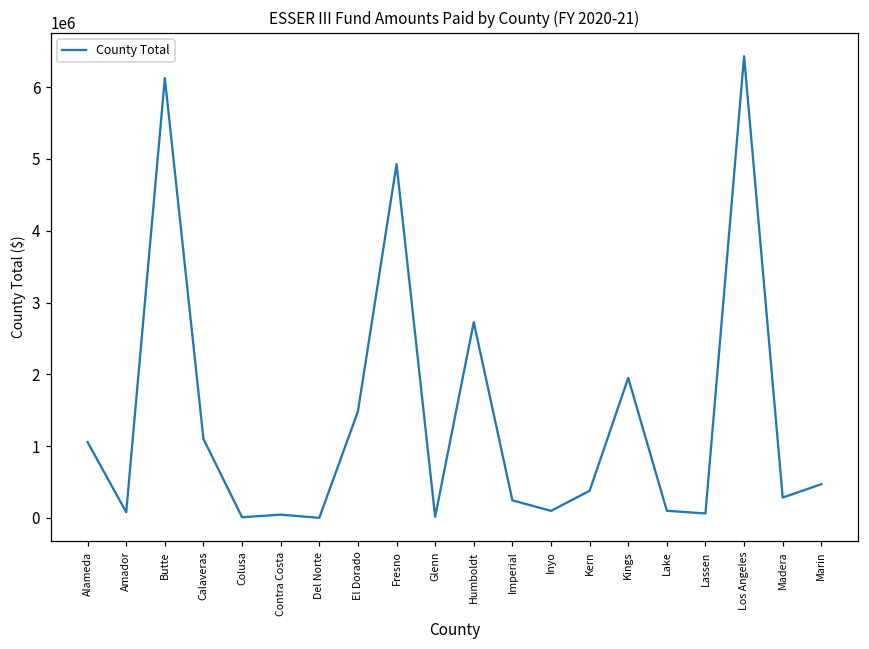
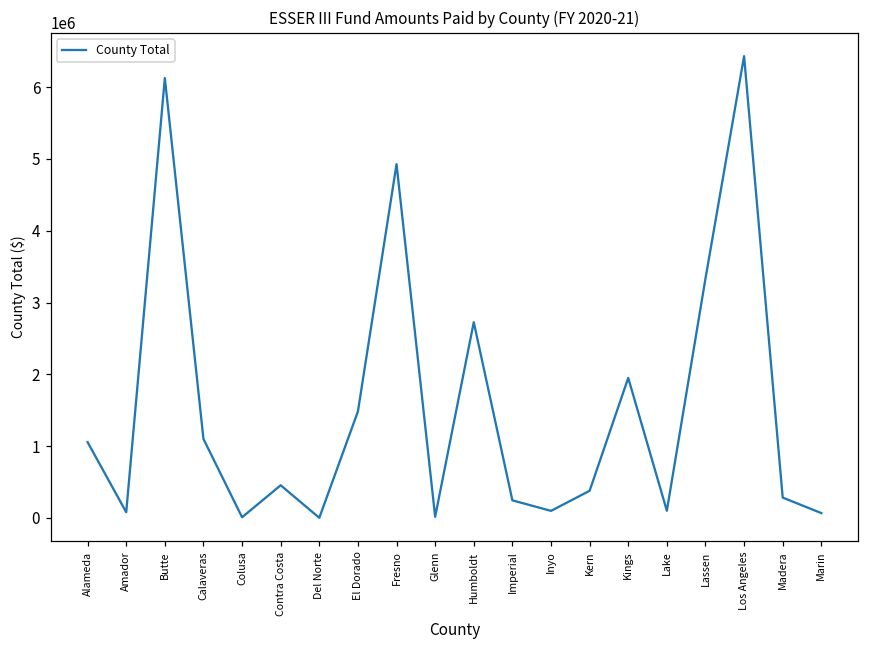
  {
    "Alameda": 1100000,
    "Amador": 100000,
    "Butte": 6100000,
    "Calaveras": 1100000,
    "Colusa": 0,
-   "Contra Costa": 0,
+   "Contra Costa": 500000,
    "Del Norte": 0,
    "El Dorado": 1500000,
    "Fresno": 4900000,
    "Glenn": 0,
    "Humboldt": 2700000,
    "Imperial": 200000,
    "Inyo": 100000,
    "Kern": 400000,
    "Kings": 1900000,
    "Lake": 100000,
-   "Lassen": 100000,
+   "Lassen": 3300000,
    "Los Angeles": 6400000,
    "Madera": 300000,
-   "Marin": 500000
+   "Marin": 100000
  }
